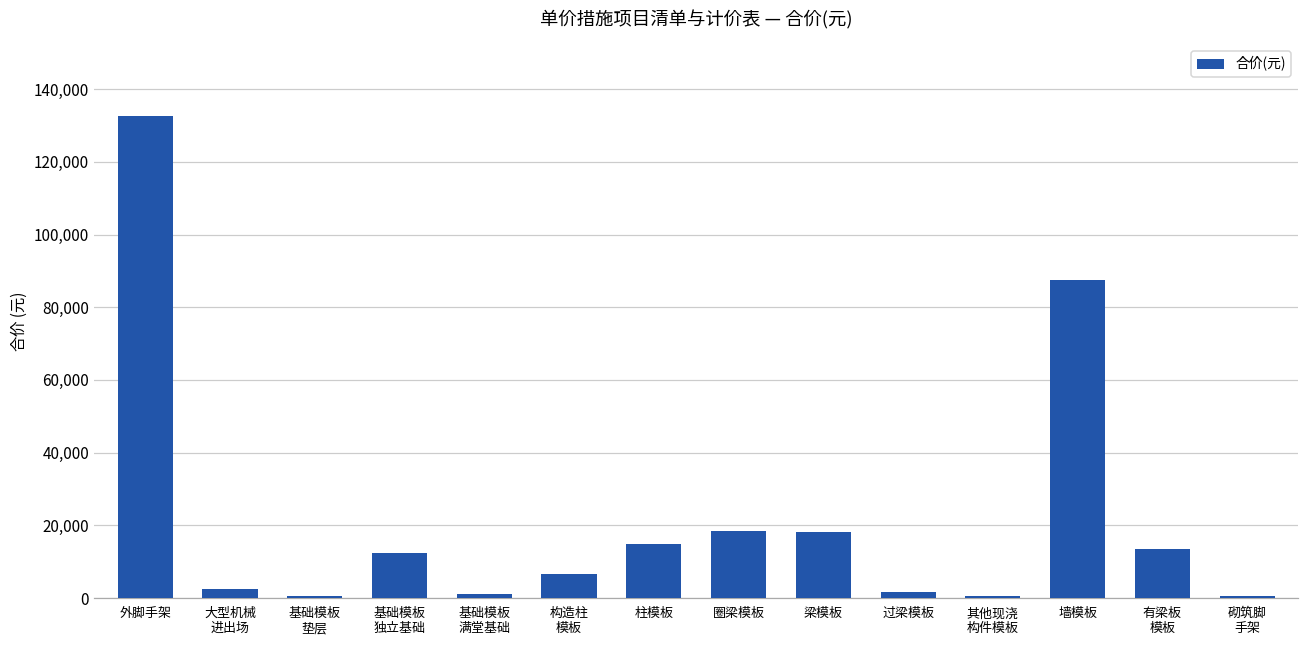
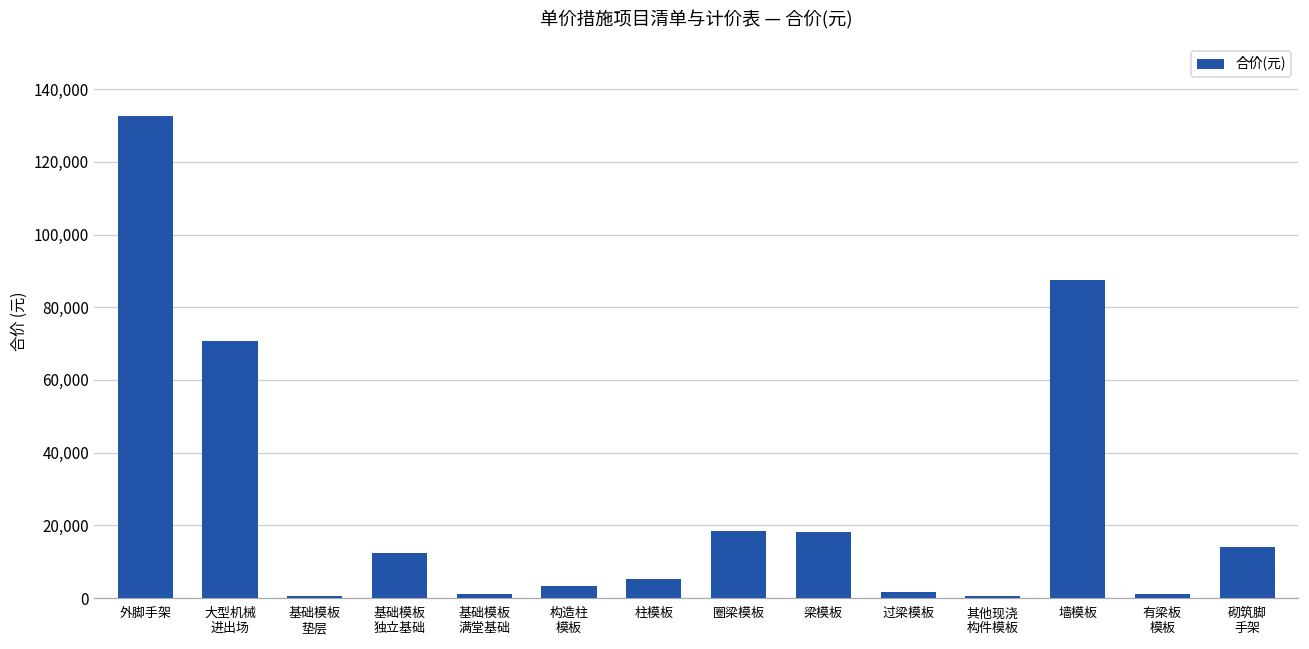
  {
    "外脚手架": "132,000",
-   "大型机械 进出场": "3,000",
+   "大型机械 进出场": "71,000",
    "基础模板 独立基础": "12,000",
    "基础模板 满堂基础": "1,000",
-   "构造柱 模板": "7,000",
-   "柱模板": "15,000",
+   "构造柱 模板": "3,000",
+   "柱模板": "5,000",
    "圈梁模板": "18,000",
    "梁模板": "18,000",
    "过梁模板": "2,000",
    "墙模板": "87,000",
-   "有梁板 模板": "13,000",
-   "砌筑脚 手架": "1,000"
+   "有梁板 模板": "1,000",
+   "砌筑脚 手架": "14,000"
  }
